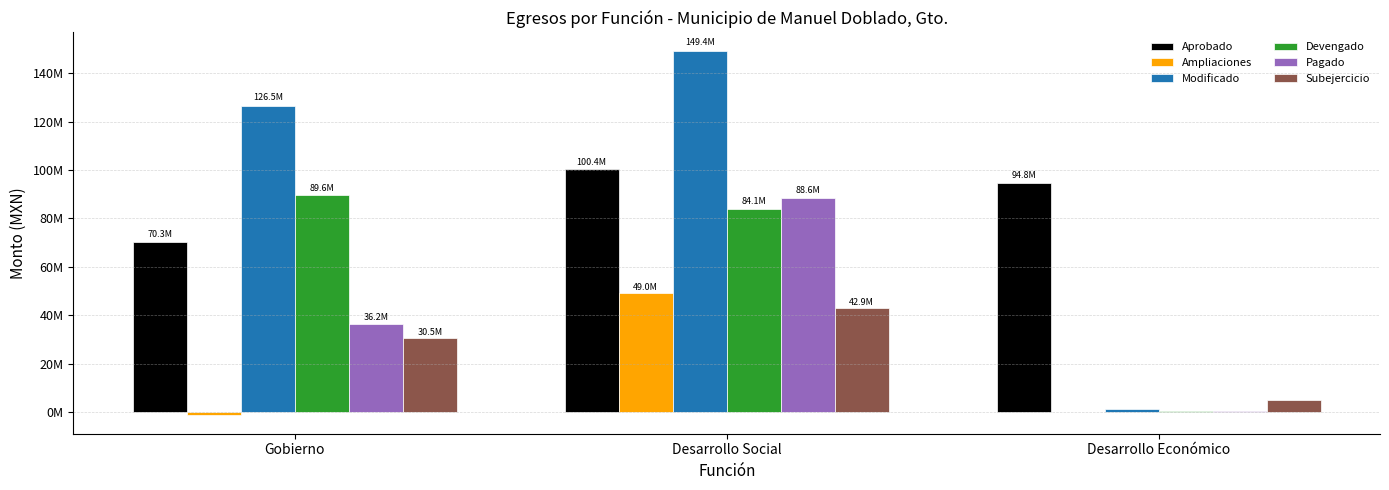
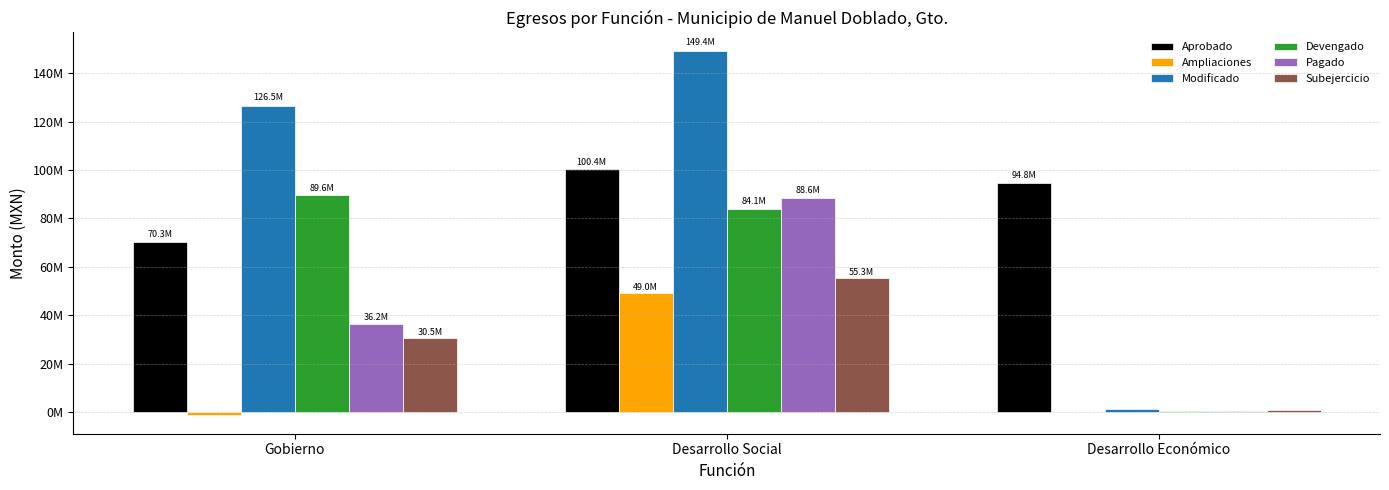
  {
    "Aprobado": {
      "Gobierno": "70.3M",
      "Desarrollo Social": "100.4M",
      "Desarrollo Económico": "94.8M"
    },
    "Ampliaciones": {
      "Desarrollo Social": "49.0M"
    },
    "Modificado": {
      "Gobierno": "126.5M",
      "Desarrollo Social": "149.4M"
    },
    "Devengado": {
      "Gobierno": "89.6M",
      "Desarrollo Social": "84.1M"
    },
    "Pagado": {
      "Gobierno": "36.2M",
      "Desarrollo Social": "88.6M"
    },
    "Subejercicio": {
      "Gobierno": "30.5M",
-     "Desarrollo Social": "42.9M",
-     "Desarrollo Económico": "5000000"
+     "Desarrollo Social": "55.3M",
+     "Desarrollo Económico": "1000000"
    }
  }
